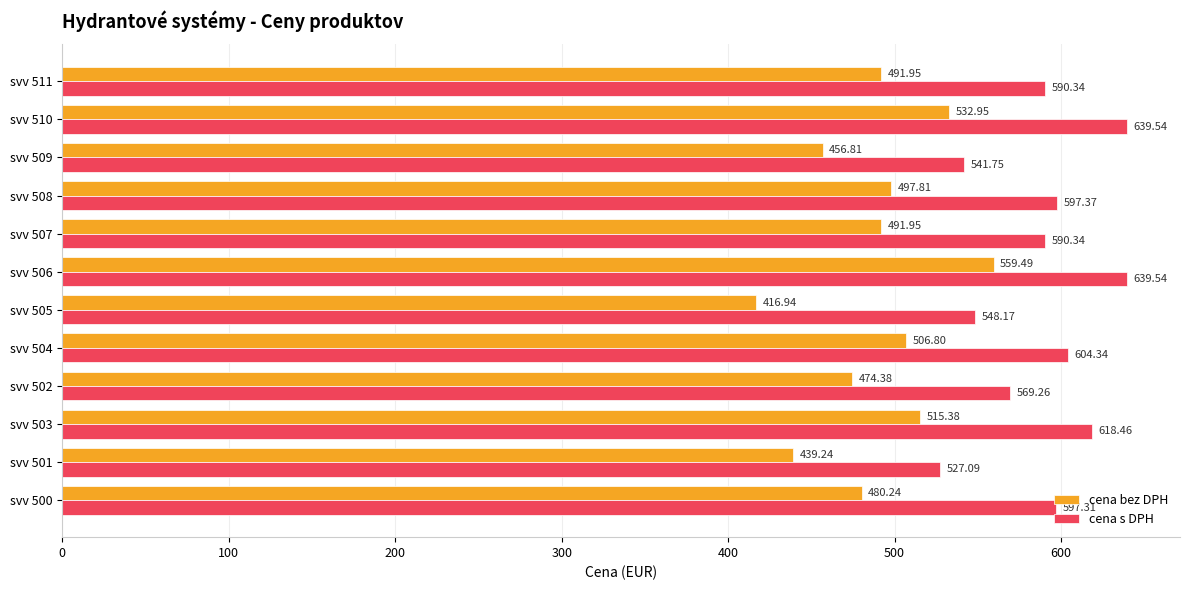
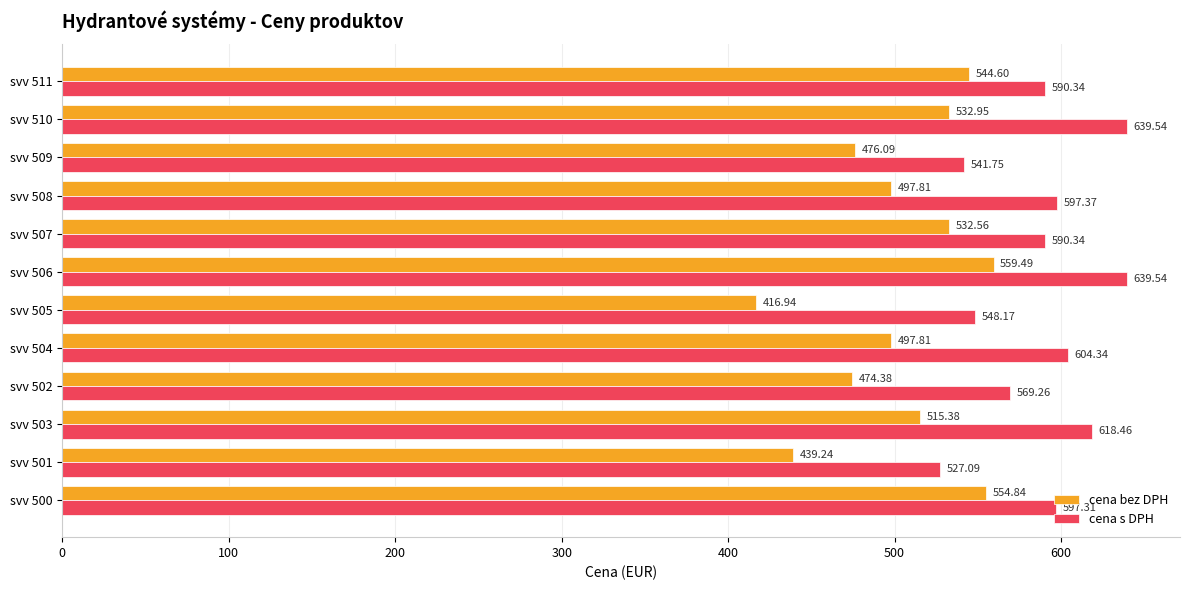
  {
    "cena bez DPH": {
-     "svv 511": 491.95,
+     "svv 511": 544.60,
      "svv 510": 532.95,
-     "svv 509": 456.81,
+     "svv 509": 476.09,
      "svv 508": 497.81,
-     "svv 507": 491.95,
+     "svv 507": 532.56,
      "svv 506": 559.49,
      "svv 505": 416.94,
-     "svv 504": 506.80,
+     "svv 504": 497.81,
      "svv 502": 474.38,
      "svv 503": 515.38,
      "svv 501": 439.24,
-     "svv 500": 480.24
+     "svv 500": 554.84
    },
    "cena s DPH": {
      "svv 511": 590.34,
      "svv 510": 639.54,
      "svv 509": 541.75,
      "svv 508": 597.37,
      "svv 507": 590.34,
      "svv 506": 639.54,
      "svv 505": 548.17,
      "svv 504": 604.34,
      "svv 502": 569.26,
      "svv 503": 618.46,
      "svv 501": 527.09,
      "svv 500": 597.31
    }
  }
